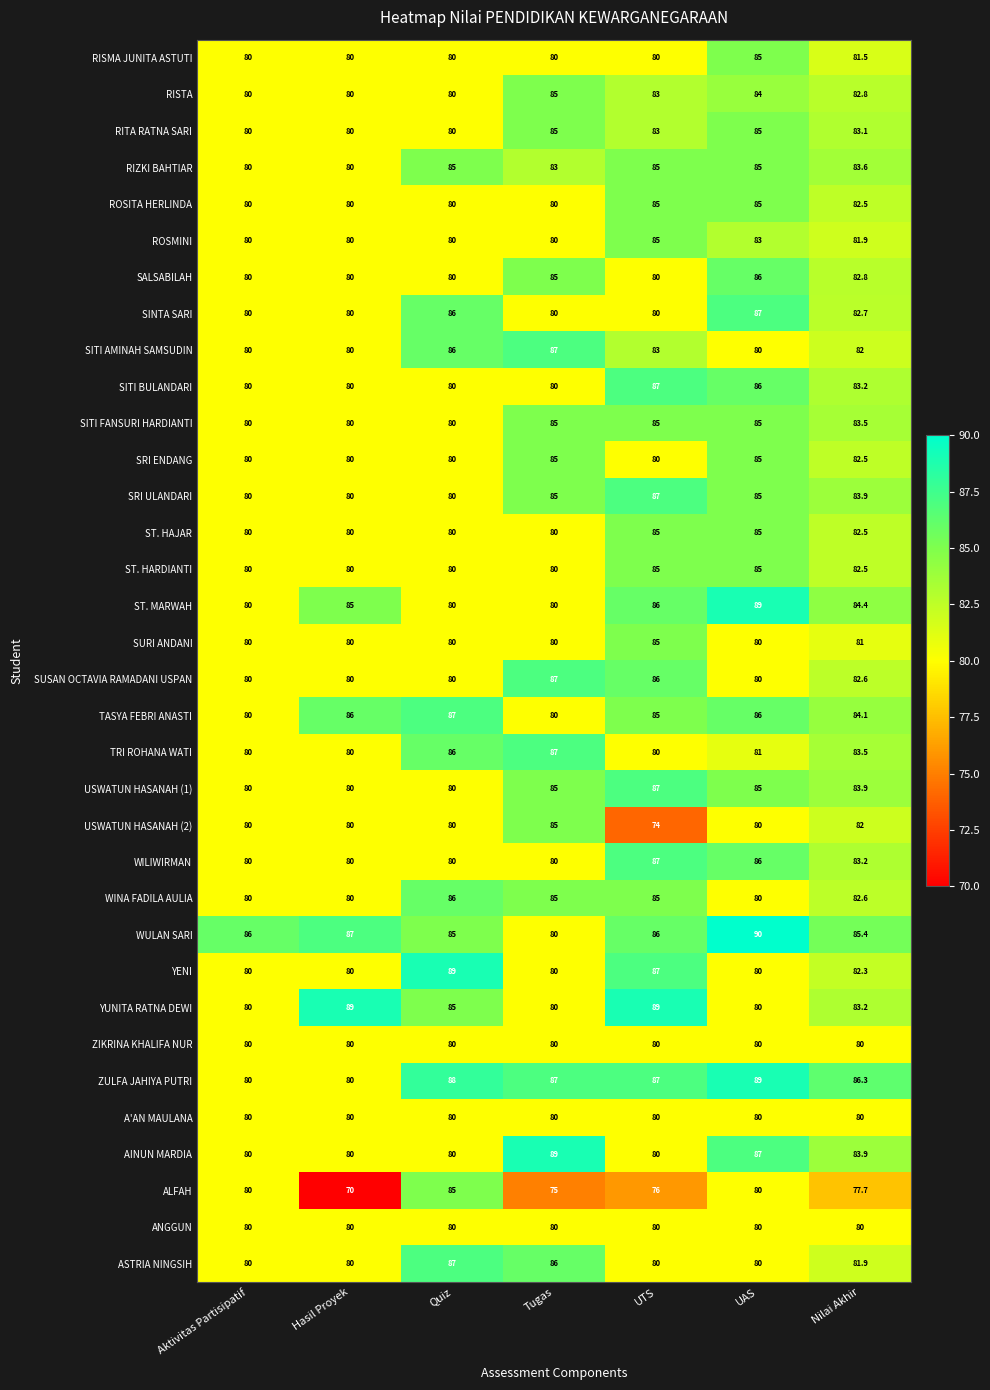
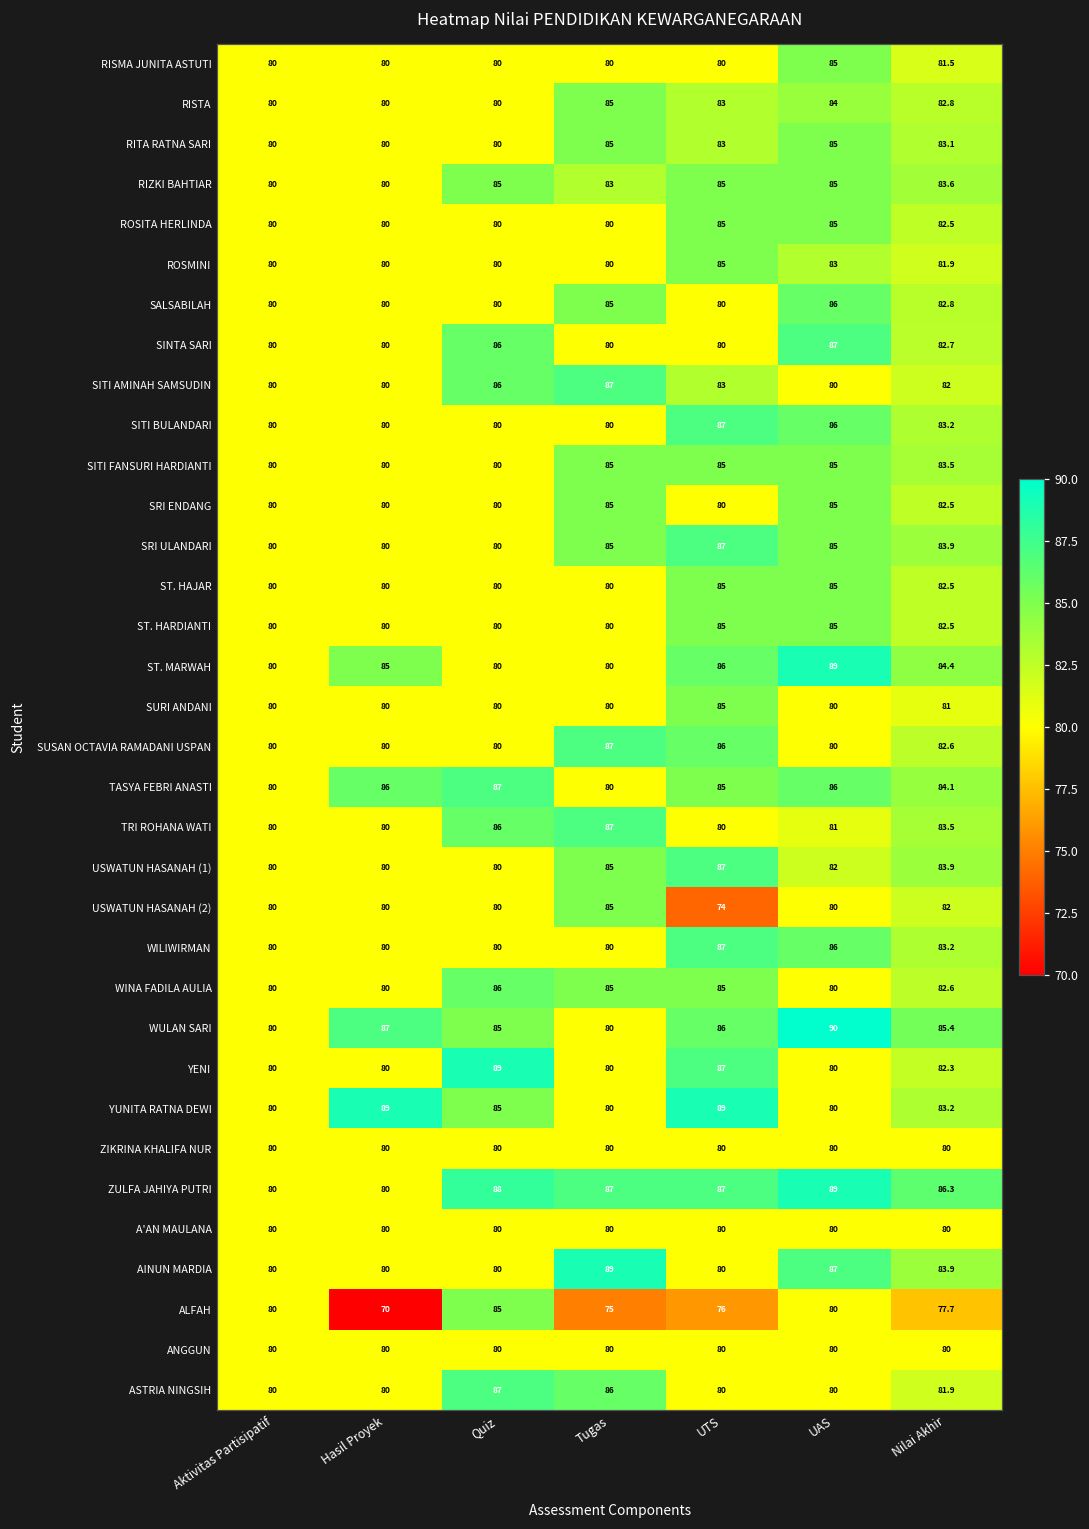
  {
    "USWATUN HASANAH (1)": {
      "Aktivitas Partisipatif": 80,
      "Hasil Proyek": 80,
      "Quiz": 80,
      "Tugas": 85,
      "UTS": 87,
-     "UAS": 85,
+     "UAS": 82,
      "Nilai Akhir": 83.9
    },
    "WULAN SARI": {
-     "Aktivitas Partisipatif": 86,
+     "Aktivitas Partisipatif": 80,
      "Hasil Proyek": 87,
      "Quiz": 85,
      "Tugas": 80,
      "UTS": 86,
      "UAS": 90,
      "Nilai Akhir": 85.4
    }
  }
